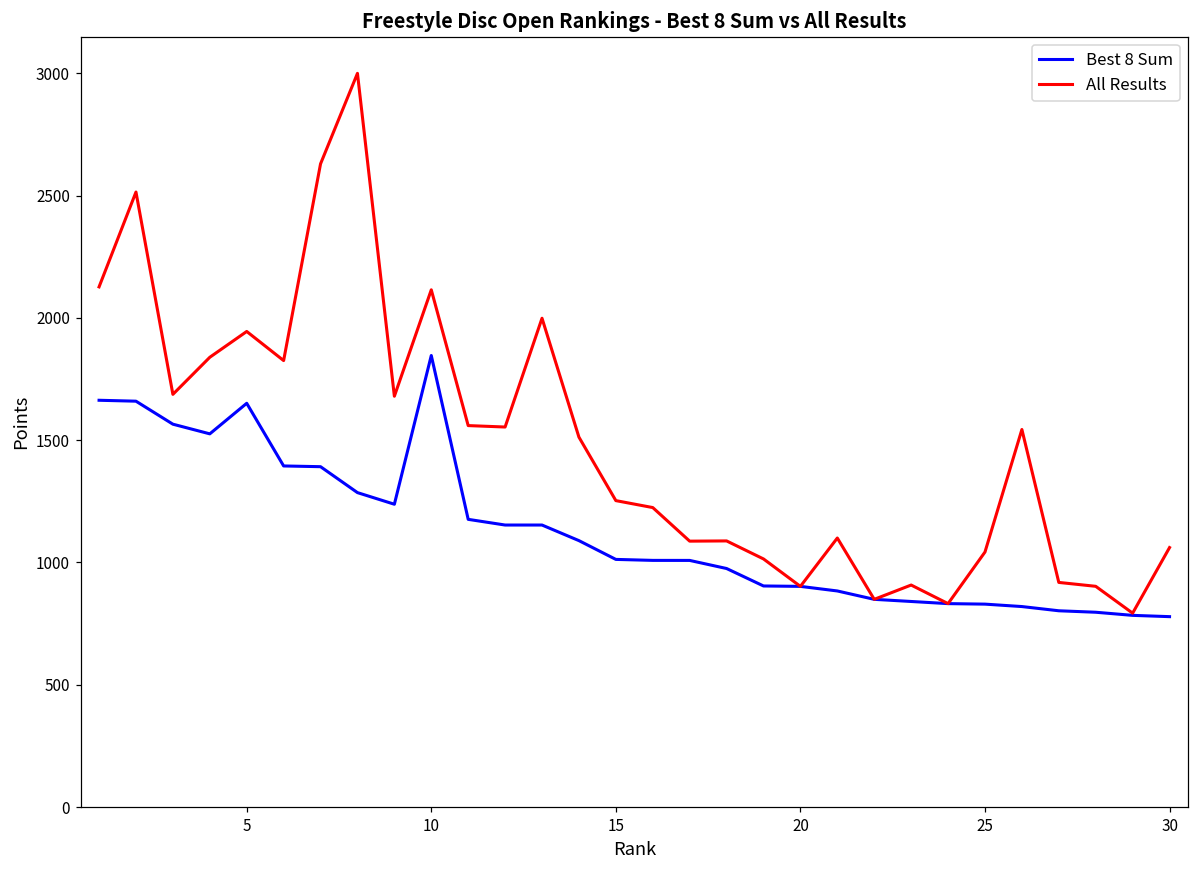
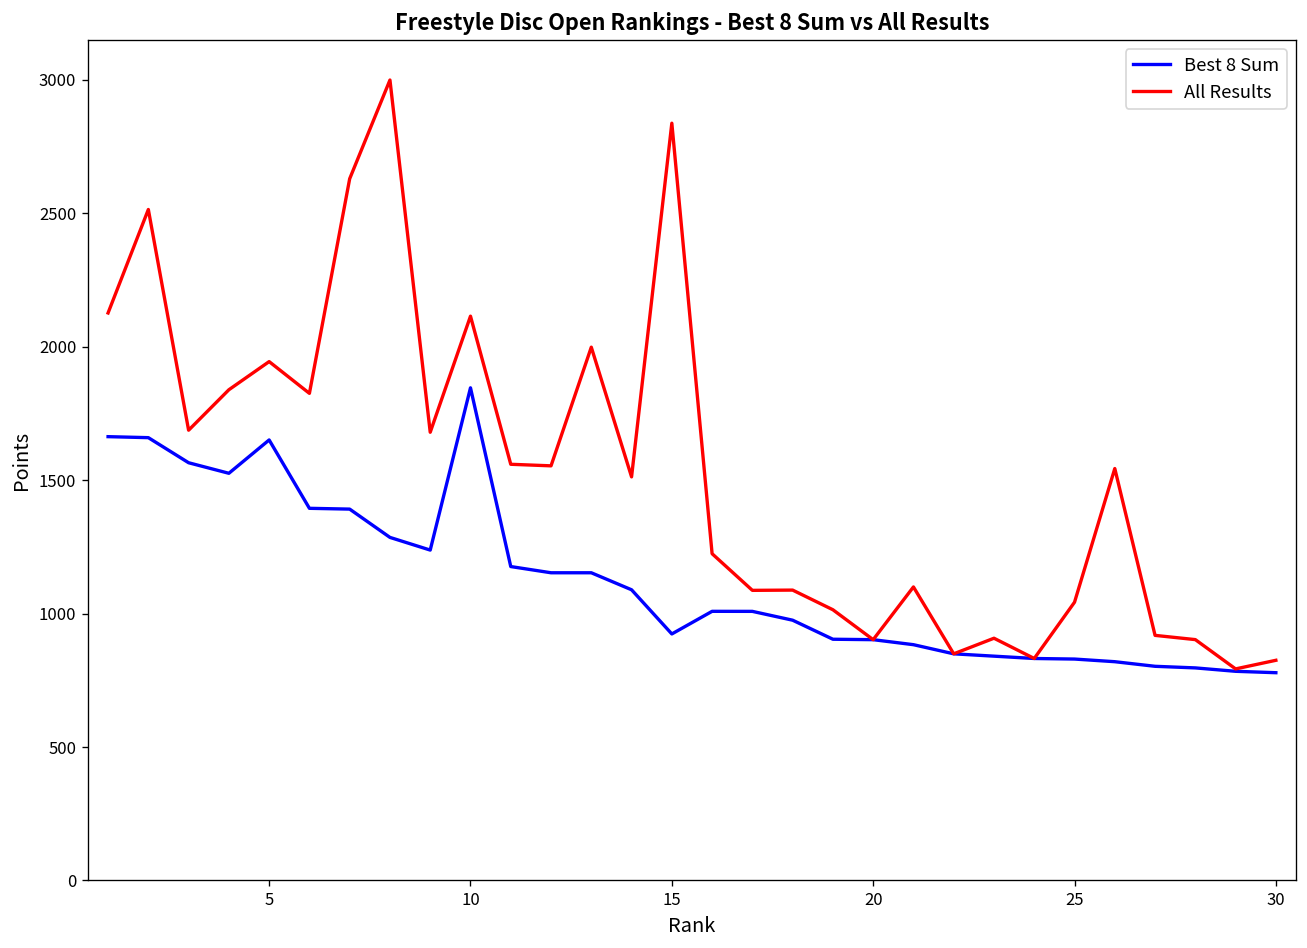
  {
    "Best 8 Sum": {
      "5": 1650,
      "10": 1850,
-     "15": 1010,
+     "15": 920,
      "25": 830,
      "30": 780
    },
    "All Results": {
      "5": 1940,
      "10": 2110,
-     "15": 1250,
+     "15": 2840,
      "25": 1040,
-     "30": 1060
+     "30": 830
    }
  }
